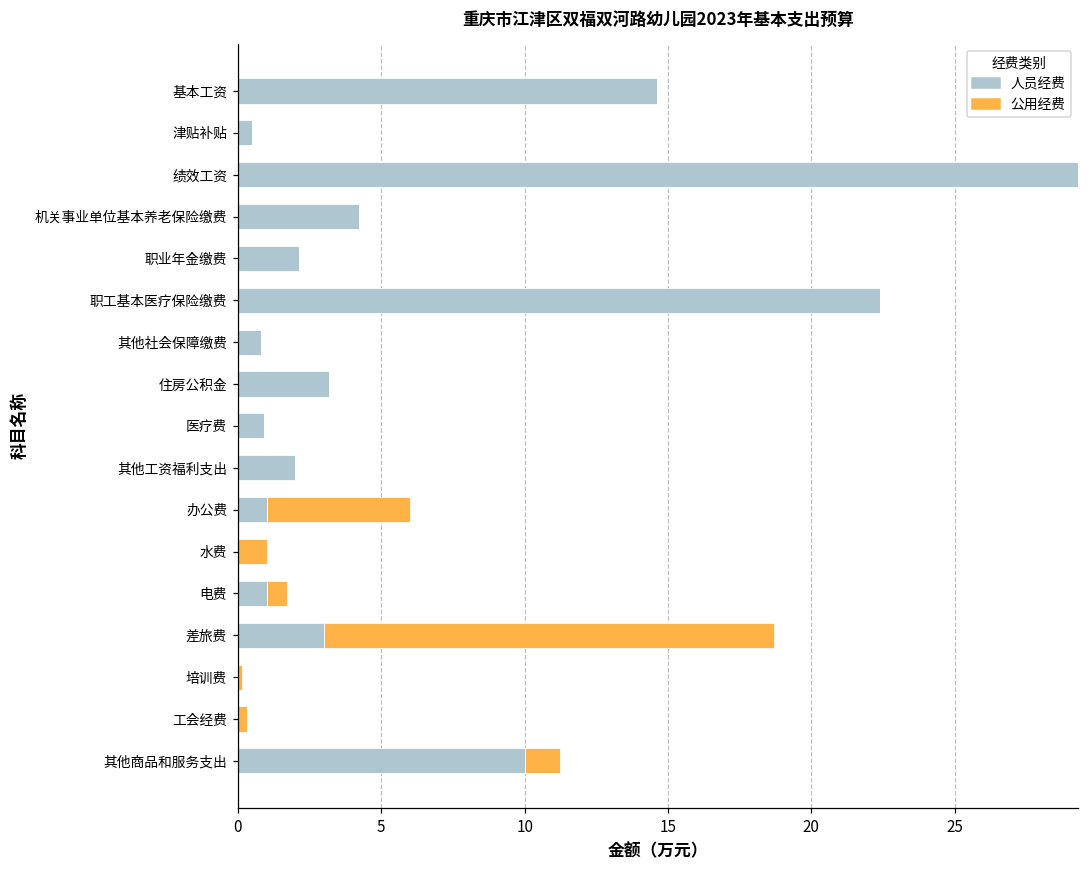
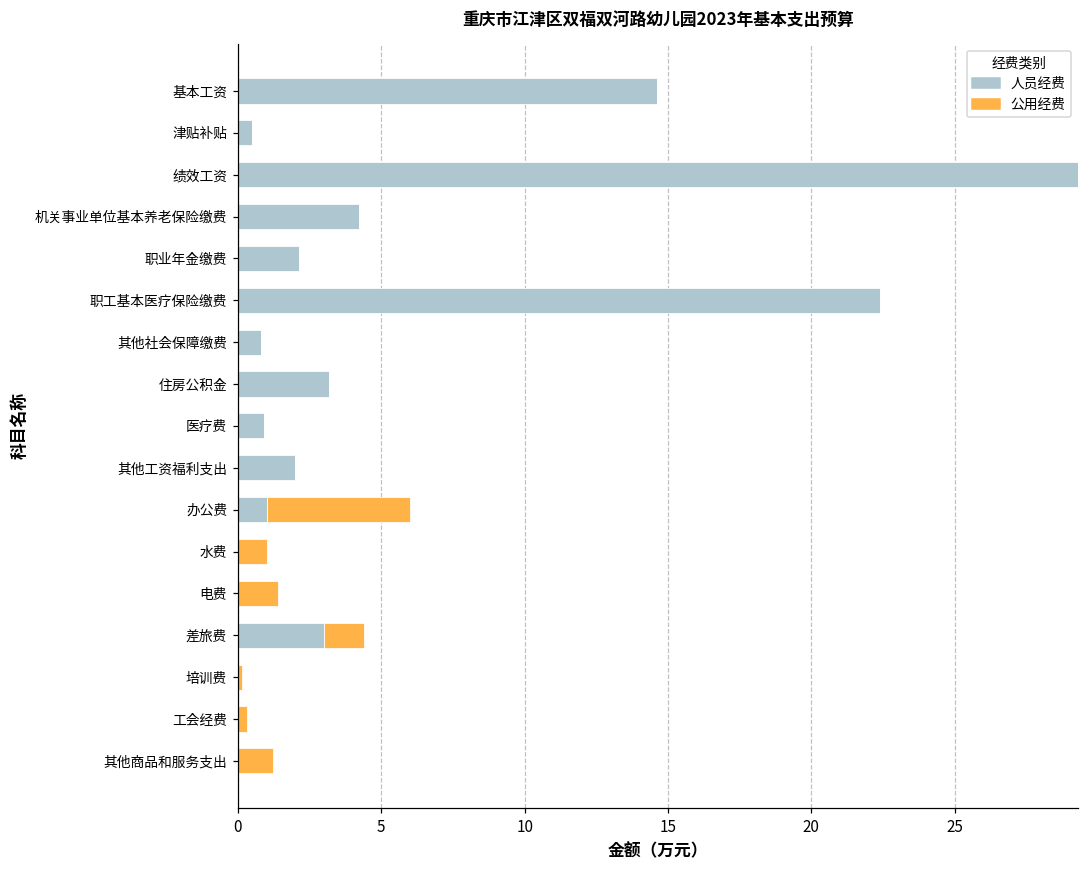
  {
    "人员经费": {
      "基本工资": 14.6,
      "津贴补贴": 0.5,
      "绩效工资": 29.3,
      "机关事业单位基本养老保险缴费": 4.2,
      "职业年金缴费": 2.1,
      "职工基本医疗保险缴费": 22.4,
      "其他社会保障缴费": 0.8,
      "住房公积金": 3.2,
      "医疗费": 1,
      "其他工资福利支出": 2,
      "办公费": 1,
      "水费": 0,
-     "电费": 1,
+     "电费": 0,
      "差旅费": 3,
      "培训费": 0,
      "工会经费": 0,
-     "其他商品和服务支出": 10
+     "其他商品和服务支出": 0
    },
    "公用经费": {
      "基本工资": 0.0,
      "津贴补贴": 0.0,
      "绩效工资": 0.0,
      "机关事业单位基本养老保险缴费": 0.0,
      "职业年金缴费": 0.0,
      "职工基本医疗保险缴费": 0.0,
      "其他社会保障缴费": 0.0,
      "住房公积金": 0.0,
      "医疗费": 0.0,
      "其他工资福利支出": 0.0,
      "办公费": 5.0,
      "水费": 1.0,
-     "电费": 0.7,
-     "差旅费": 15.7,
+     "电费": 1.4,
+     "差旅费": 1.4,
      "培训费": 0.2,
      "工会经费": 0.3,
      "其他商品和服务支出": 1.2
    }
  }
